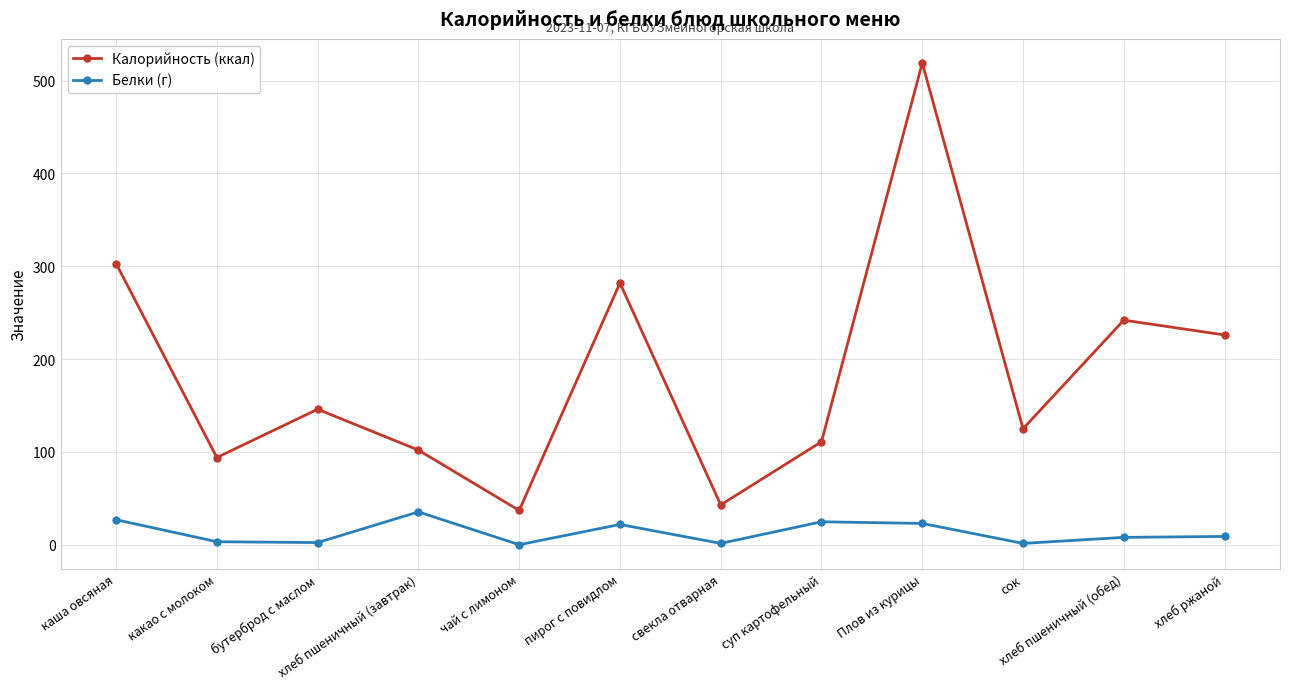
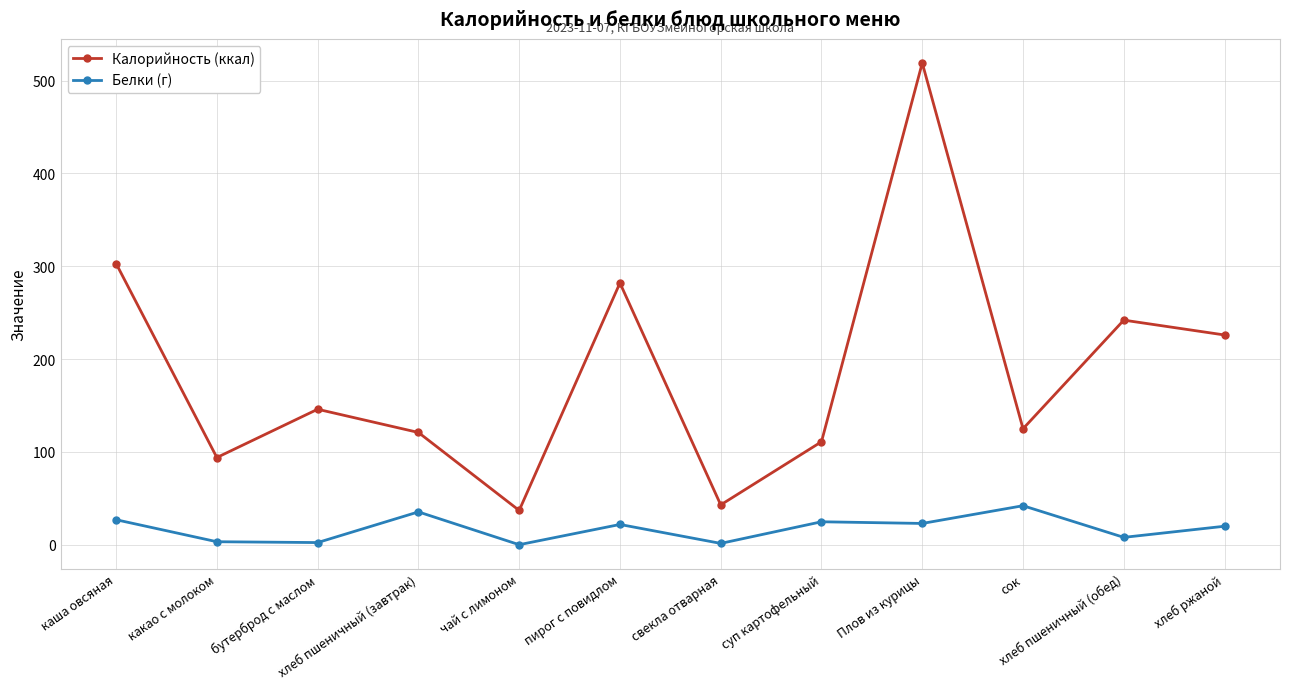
  {
    "Калорийность (ккал)": {
      "каша овсяная": 300,
      "какао с молоком": 90,
      "бутерброд с маслом": 150,
-     "хлеб пшеничный (завтрак)": 100,
+     "хлеб пшеничный (завтрак)": 120,
      "чай с лимоном": 40,
      "пирог с повидлом": 280,
      "свекла отварная": 40,
      "суп картофельный": 110,
      "Плов из курицы": 520,
      "сок": 130,
      "хлеб пшеничный (обед)": 240,
      "хлеб ржаной": 230
    },
    "Белки (г)": {
      "каша овсяная": 30,
      "какао с молоком": 0,
      "бутерброд с маслом": 0,
      "хлеб пшеничный (завтрак)": 40,
      "чай с лимоном": 0,
      "пирог с повидлом": 20,
      "свекла отварная": 0,
      "суп картофельный": 20,
      "Плов из курицы": 20,
-     "сок": 0,
+     "сок": 40,
      "хлеб пшеничный (обед)": 10,
-     "хлеб ржаной": 10
+     "хлеб ржаной": 20
    }
  }
